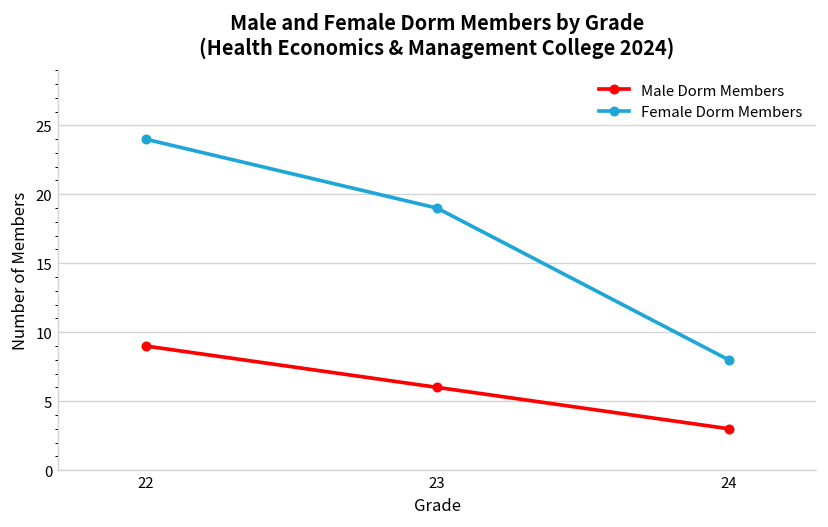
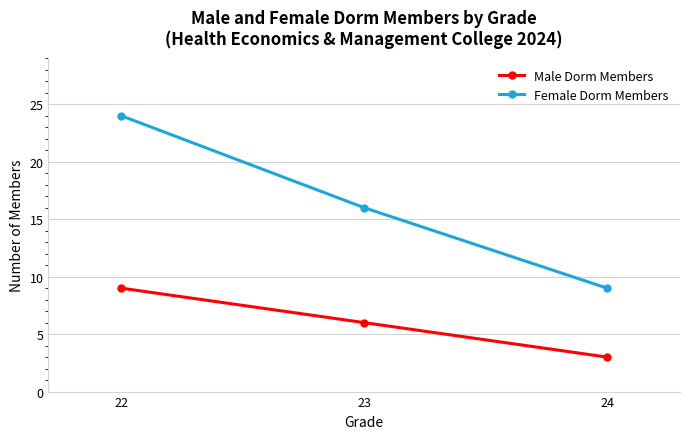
  {
    "Male Dorm Members": {
      "22": 9,
      "23": 6,
      "24": 3
    },
    "Female Dorm Members": {
      "22": 24,
-     "23": 19,
-     "24": 8
+     "23": 16,
+     "24": 9
    }
  }
